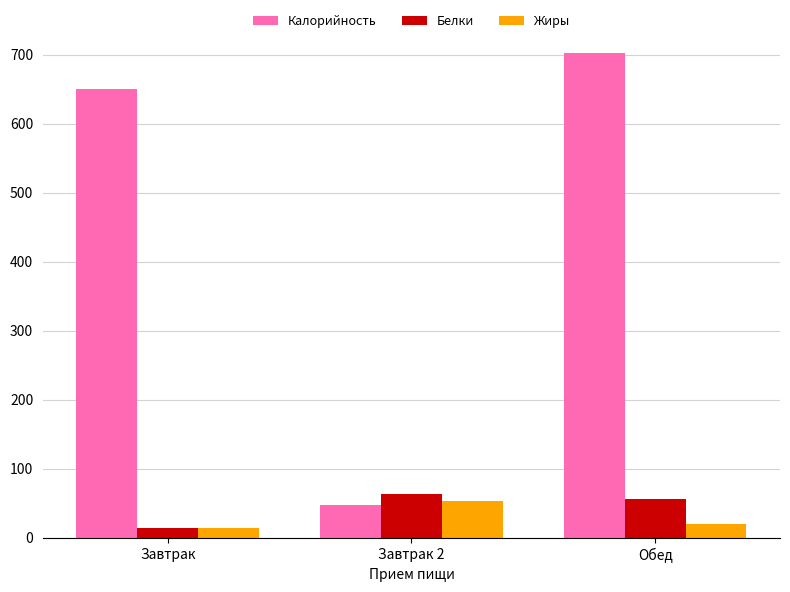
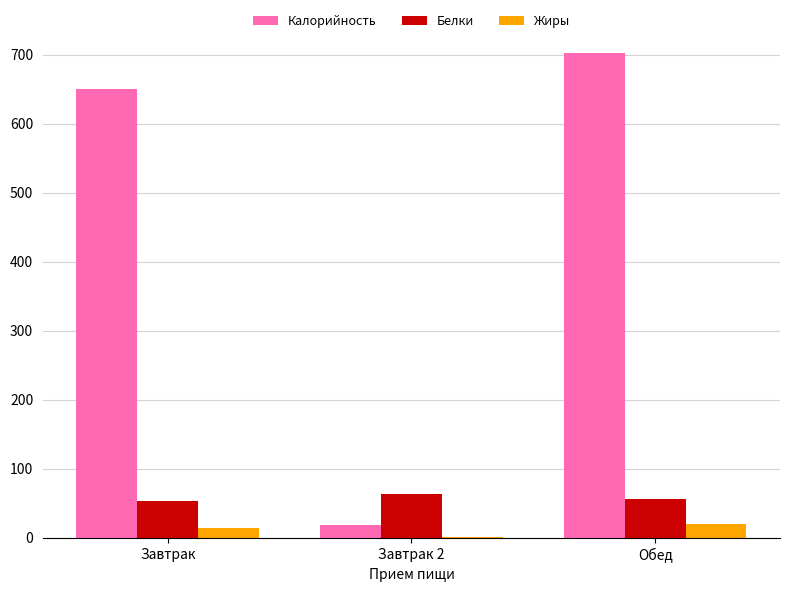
  {
    "Калорийность": {
      "Завтрак": 650,
-     "Завтрак 2": 50,
+     "Завтрак 2": 20,
      "Обед": 700
    },
    "Белки": {
-     "Завтрак": 10,
+     "Завтрак": 50,
      "Завтрак 2": 60,
      "Обед": 60
    },
    "Жиры": {
      "Завтрак": 10,
-     "Завтрак 2": 50,
+     "Завтрак 2": 0,
      "Обед": 20
    }
  }
